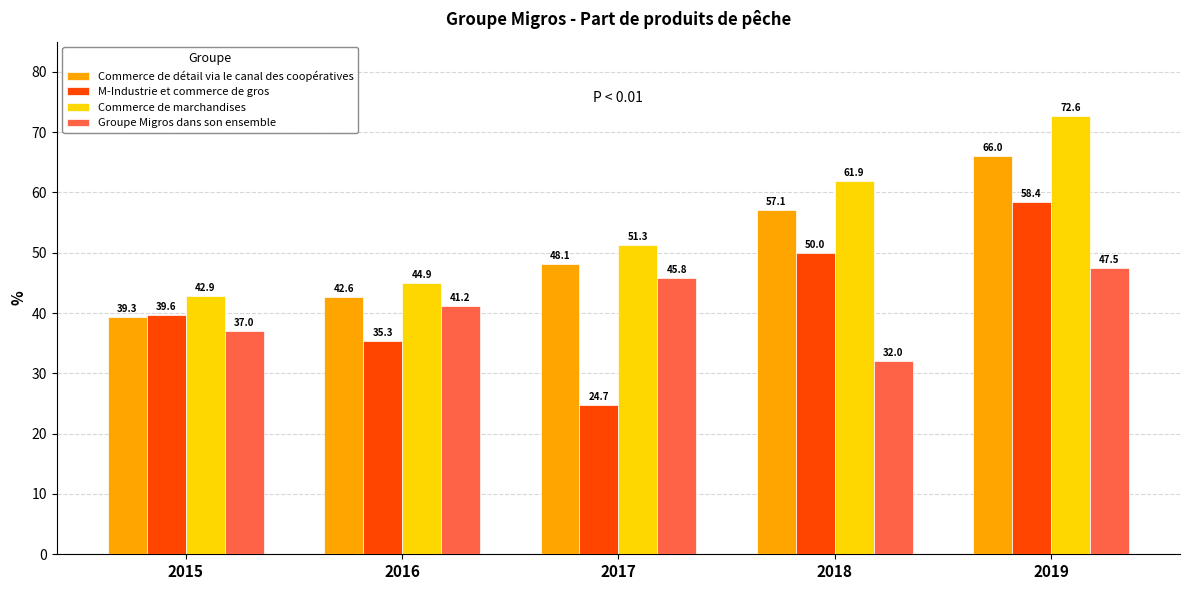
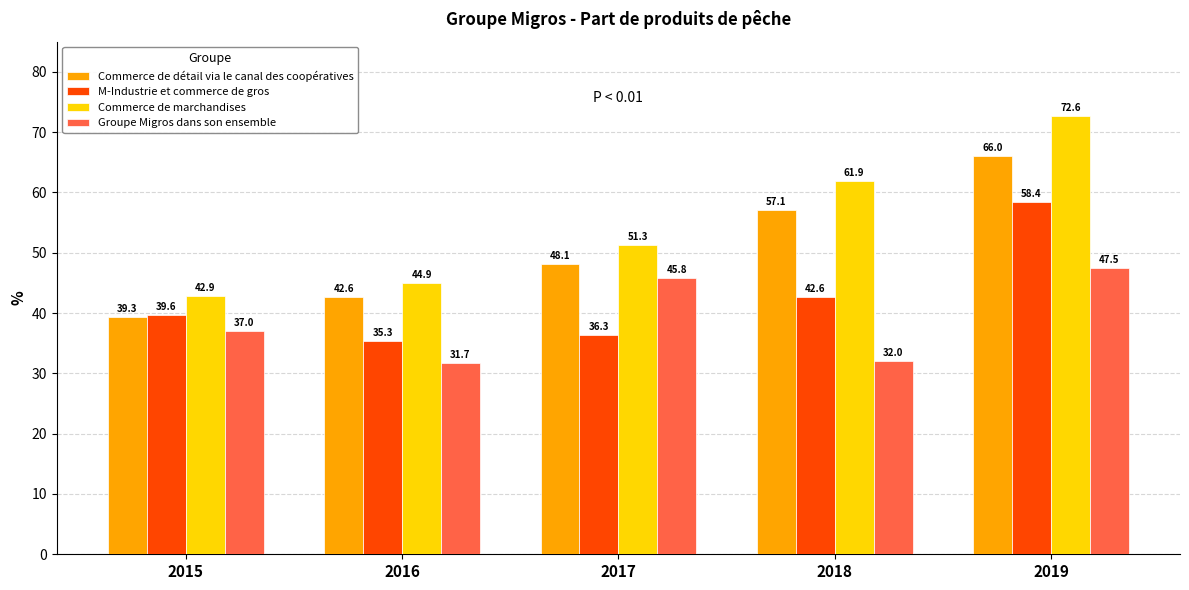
  {
    "M-Industrie et commerce de gros": {
      "2015": 39.6,
      "2016": 35.3,
-     "2017": 24.7,
-     "2018": 50.0,
+     "2017": 36.3,
+     "2018": 42.6,
      "2019": 58.4
    },
    "Groupe Migros dans son ensemble": {
      "2015": 37.0,
-     "2016": 41.2,
+     "2016": 31.7,
      "2017": 45.8,
      "2018": 32.0,
      "2019": 47.5
    }
  }
